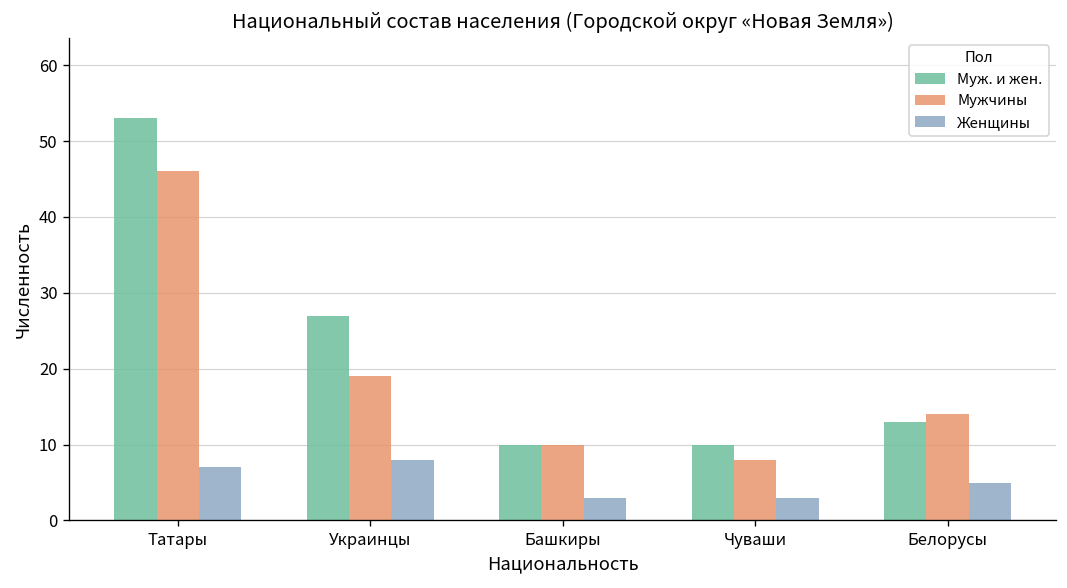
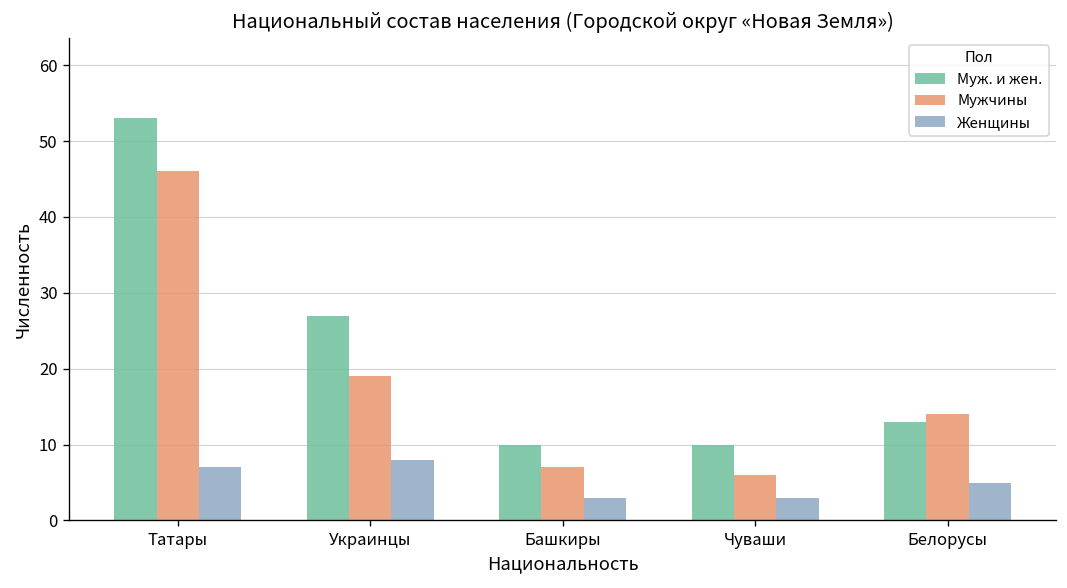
  {
    "Мужчины": {
      "Татары": 46,
      "Украинцы": 19,
-     "Башкиры": 10,
-     "Чуваши": 8,
+     "Башкиры": 7,
+     "Чуваши": 6,
      "Белорусы": 14
    }
  }
